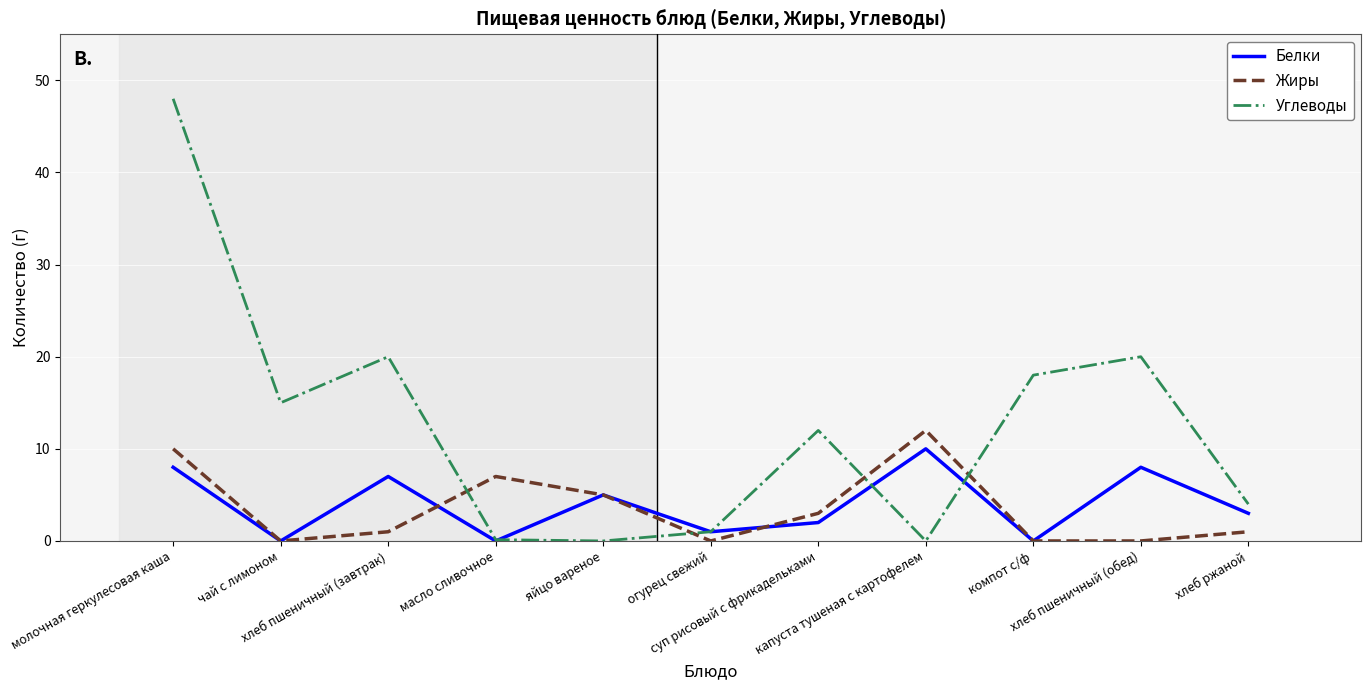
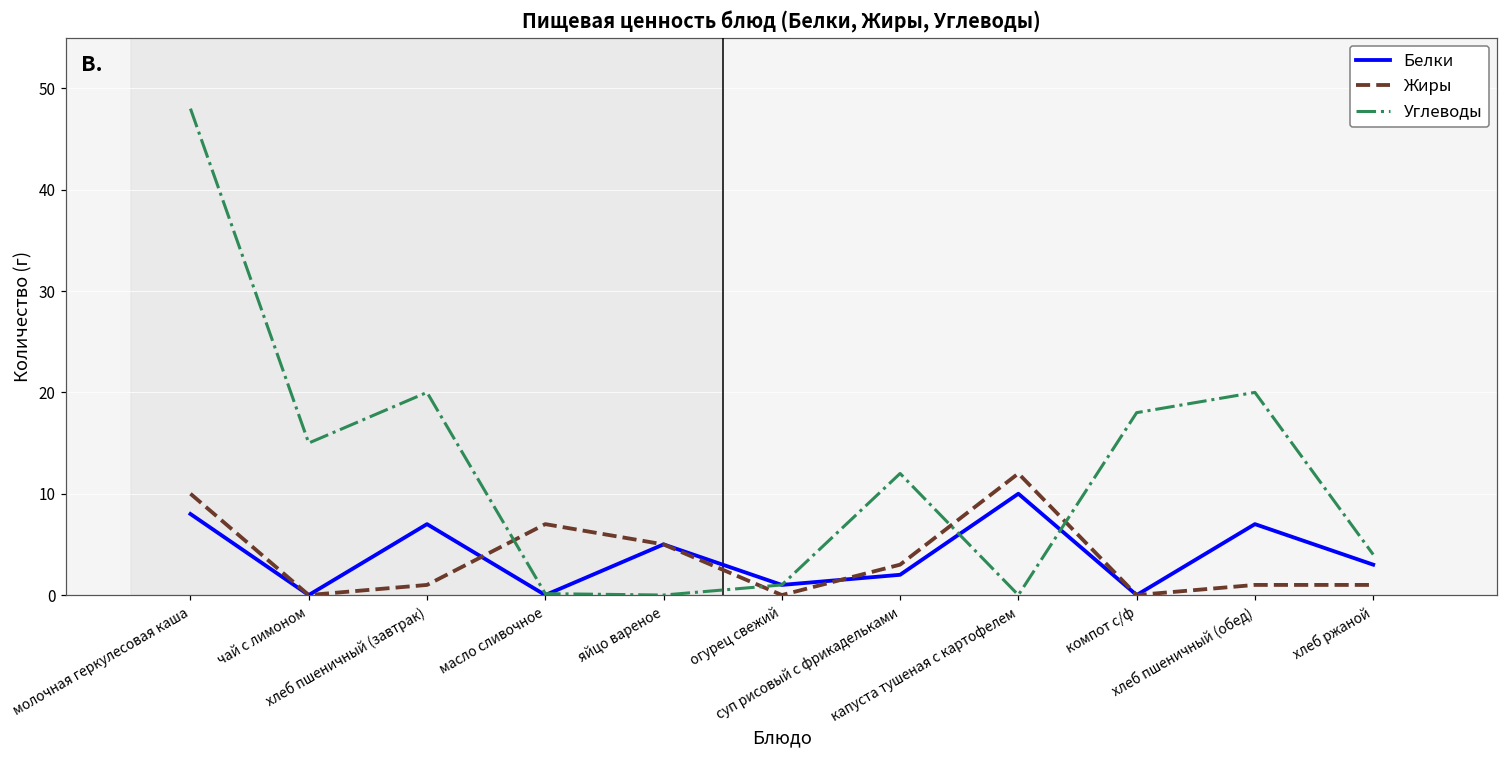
  {
    "Белки": {
      "молочная геркулесовая каша": 8,
      "хлеб пшеничный (завтрак)": 7,
      "суп рисовый с фрикадельками": 2,
      "капуста тушеная с картофелем": 10,
-     "хлеб пшеничный (обед)": 8,
+     "хлеб пшеничный (обед)": 7,
      "хлеб ржаной": 3
    },
    "Жиры": {
      "молочная геркулесовая каша": 10,
      "хлеб пшеничный (завтрак)": 1,
      "масло сливочное": 7,
      "огурец свежий": 0,
      "суп рисовый с фрикадельками": 3,
      "капуста тушеная с картофелем": 12,
-     "хлеб пшеничный (обед)": 0,
+     "хлеб пшеничный (обед)": 1,
      "хлеб ржаной": 1
    },
    "Углеводы": {
      "молочная геркулесовая каша": 48,
      "чай с лимоном": 15,
      "хлеб пшеничный (завтрак)": 20,
      "яйцо вареное": 0,
      "суп рисовый с фрикадельками": 12,
      "капуста тушеная с картофелем": 0,
      "компот с/ф": 18,
      "хлеб пшеничный (обед)": 20,
      "хлеб ржаной": 4
    }
  }
